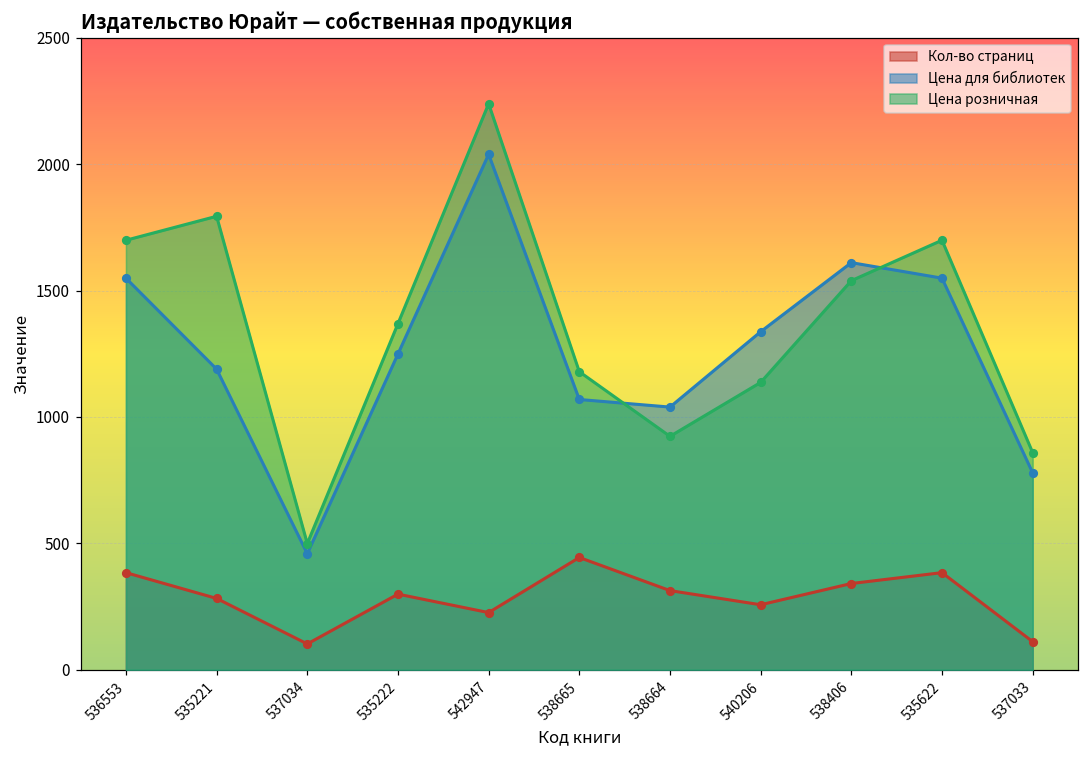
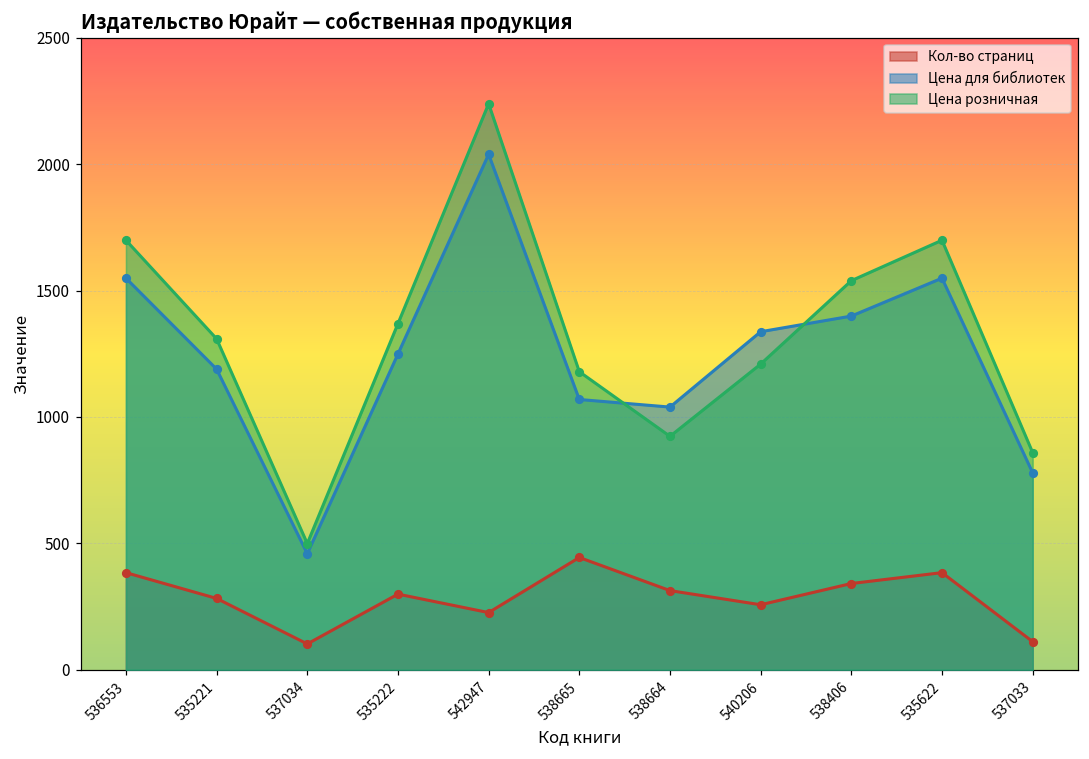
  {
    "Кол-во страниц": {
      "536553": 380,
      "535221": 280,
      "537034": 100,
      "535222": 300,
      "542947": 230,
      "538665": 440,
      "538664": 310,
      "540206": 260,
      "538406": 340,
      "535622": 380,
      "537033": 110
    },
    "Цена для библиотек": {
      "536553": 1550,
      "535221": 1190,
      "537034": 460,
      "535222": 1250,
      "542947": 2040,
      "538665": 1070,
      "538664": 1040,
      "540206": 1340,
-     "538406": 1610,
+     "538406": 1400,
      "535622": 1550,
      "537033": 780
    },
    "Цена розничная": {
      "536553": 1700,
-     "535221": 1790,
+     "535221": 1310,
      "537034": 500,
      "535222": 1370,
      "542947": 2240,
      "538665": 1180,
      "538664": 920,
-     "540206": 1140,
+     "540206": 1210,
      "538406": 1540,
      "535622": 1700,
      "537033": 860
    }
  }
